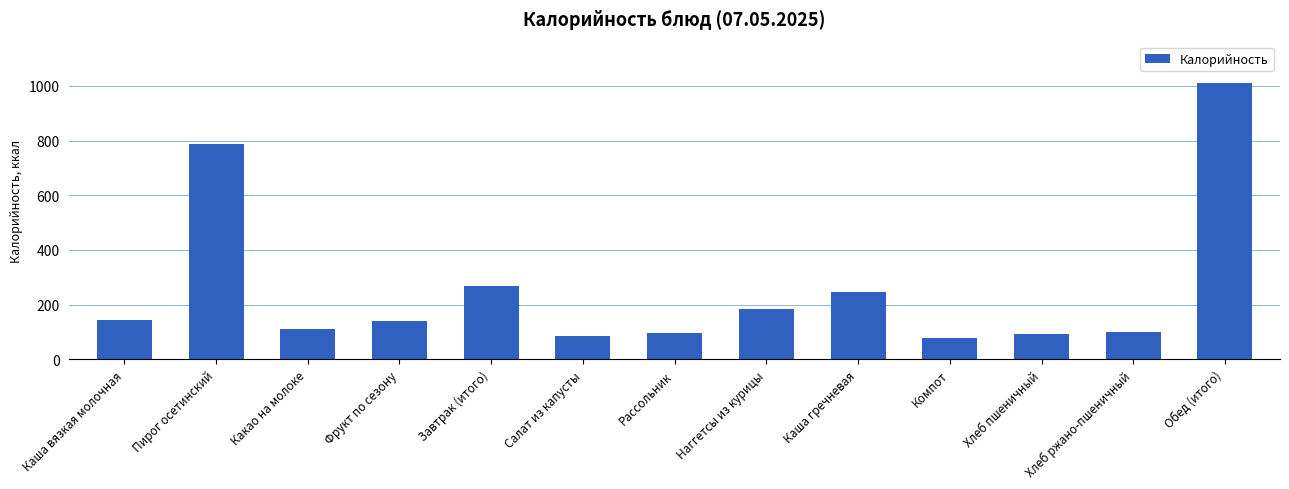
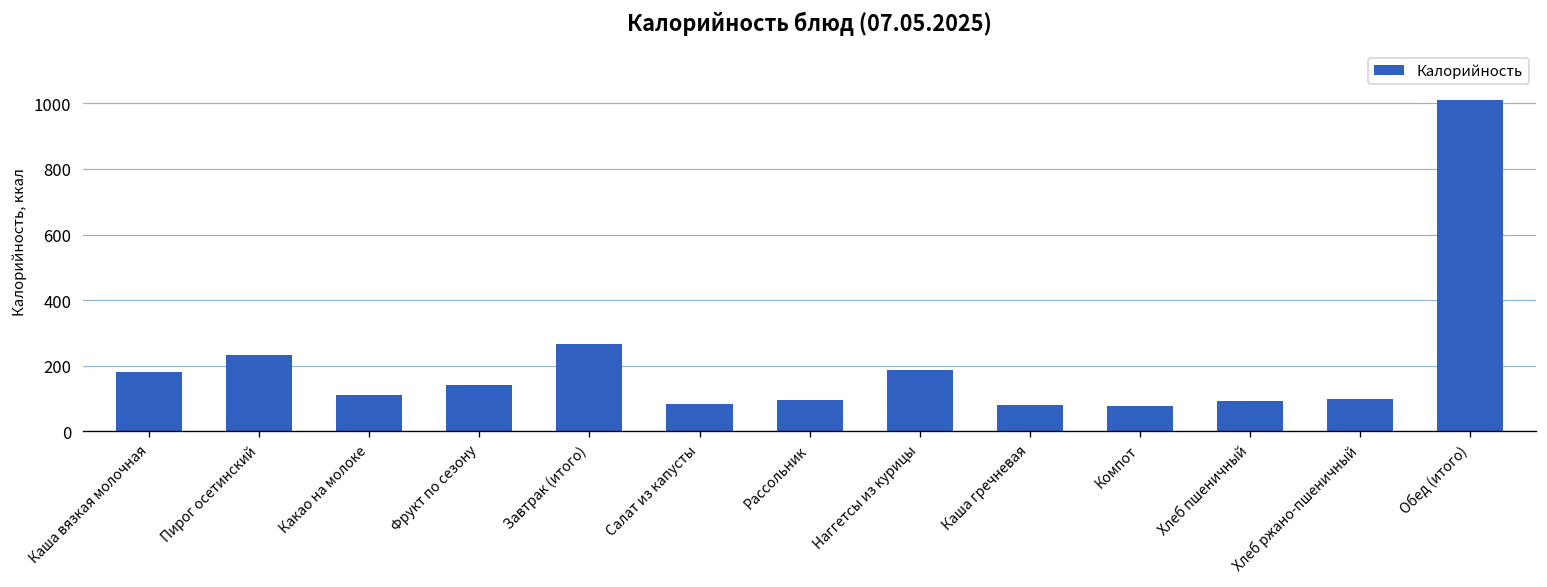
  {
-   "Каша вязкая молочная": 140,
-   "Пирог осетинский": 790,
+   "Каша вязкая молочная": 180,
+   "Пирог осетинский": 230,
    "Какао на молоке": 110,
    "Фрукт по сезону": 140,
    "Завтрак (итого)": 270,
    "Салат из капусты": 80,
    "Рассольник": 100,
    "Наггетсы из курицы": 190,
-   "Каша гречневая": 250,
+   "Каша гречневая": 80,
    "Компот": 80,
    "Хлеб пшеничный": 90,
    "Хлеб ржано-пшеничный": 100,
    "Обед (итого)": 1010
  }
